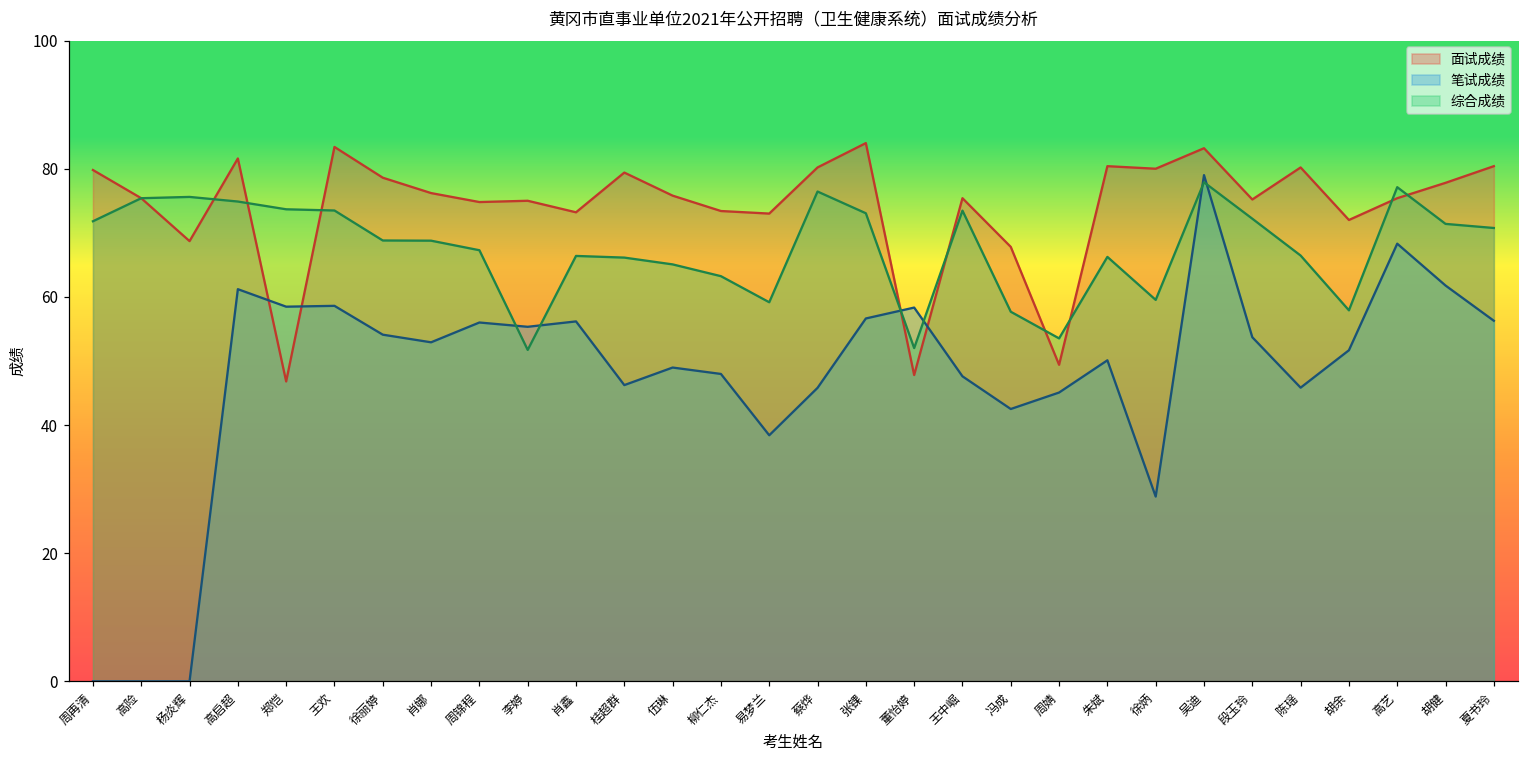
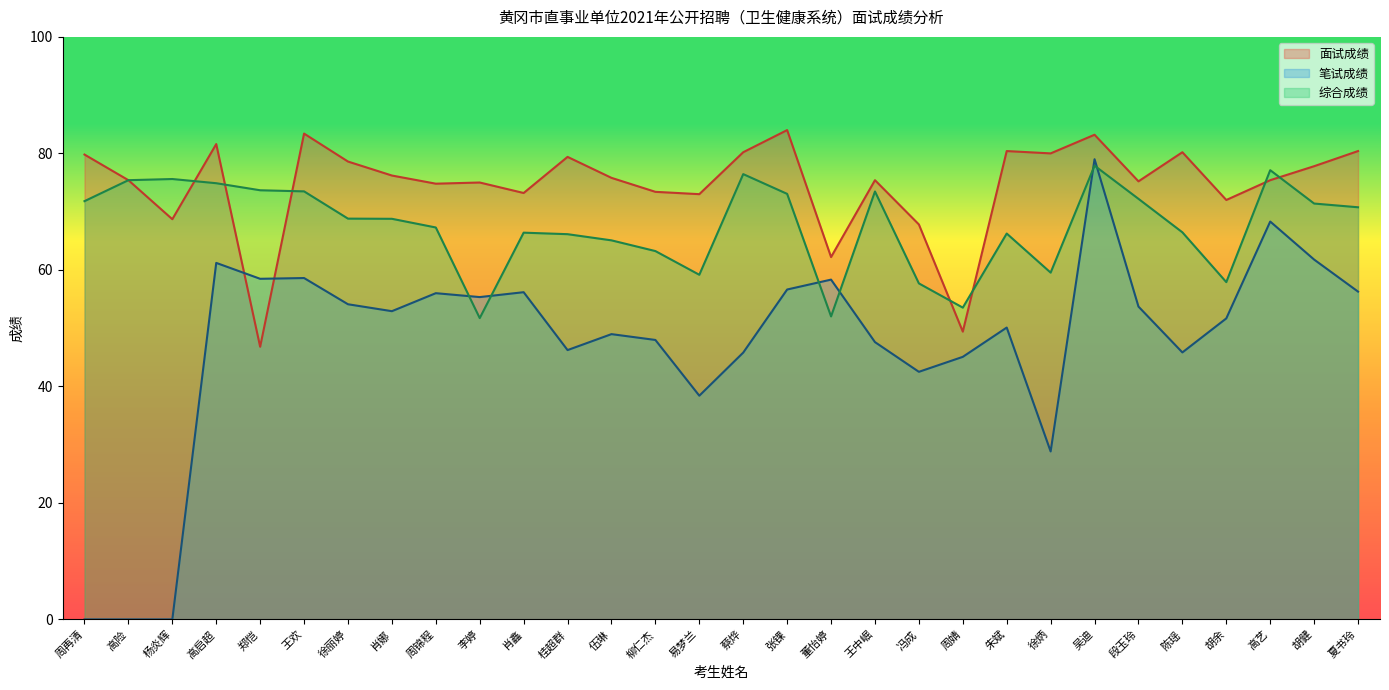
  {
    "面试成绩": {
      "周再清": 80,
      "杨炎辉": 69,
      "高启超": 82,
      "郑恺": 47,
      "王欢": 83,
      "徐丽婷": 79,
      "肖娜": 76,
      "周锦程": 75,
      "李婷": 75,
      "肖鑫": 73,
      "桂超群": 79,
      "伍琳": 76,
      "柳仁杰": 73,
      "易梦兰": 73,
      "蔡烨": 80,
      "张锞": 84,
-     "董怡婷": 48,
+     "董怡婷": 62,
      "王中崛": 75,
      "冯成": 68,
      "周婧": 49,
      "朱斌": 80,
      "徐炳": 80,
      "吴迪": 83,
      "段玉玲": 75,
      "陈瑶": 80,
      "胡余": 72,
      "高艺": 75,
      "胡健": 78,
      "夏书玲": 80
    },
    "笔试成绩": {
      "周再清": 0,
      "高险": 0,
      "杨炎辉": 0,
      "高启超": 61,
      "郑恺": 58,
      "王欢": 59,
      "徐丽婷": 54,
      "肖娜": 53,
      "周锦程": 56,
      "李婷": 55,
      "肖鑫": 56,
      "桂超群": 46,
      "伍琳": 49,
      "柳仁杰": 48,
      "易梦兰": 38,
      "蔡烨": 46,
      "张锞": 57,
      "董怡婷": 58,
      "王中崛": 48,
      "冯成": 43,
      "周婧": 45,
      "朱斌": 50,
      "徐炳": 29,
      "吴迪": 79,
      "段玉玲": 54,
      "陈瑶": 46,
      "胡余": 52,
      "高艺": 68,
      "胡健": 62,
      "夏书玲": 56
    },
    "综合成绩": {
      "周再清": 72,
      "杨炎辉": 76,
      "高启超": 75,
      "郑恺": 74,
      "王欢": 73,
      "徐丽婷": 69,
      "肖娜": 69,
      "周锦程": 67,
      "李婷": 52,
      "肖鑫": 66,
      "桂超群": 66,
      "伍琳": 65,
      "柳仁杰": 63,
      "易梦兰": 59,
      "蔡烨": 76,
      "张锞": 73,
      "董怡婷": 52,
      "王中崛": 73,
      "冯成": 58,
      "周婧": 54,
      "朱斌": 66,
      "徐炳": 60,
      "吴迪": 78,
      "段玉玲": 72,
      "陈瑶": 66,
      "胡余": 58,
      "高艺": 77,
      "胡健": 71,
      "夏书玲": 71
    }
  }
